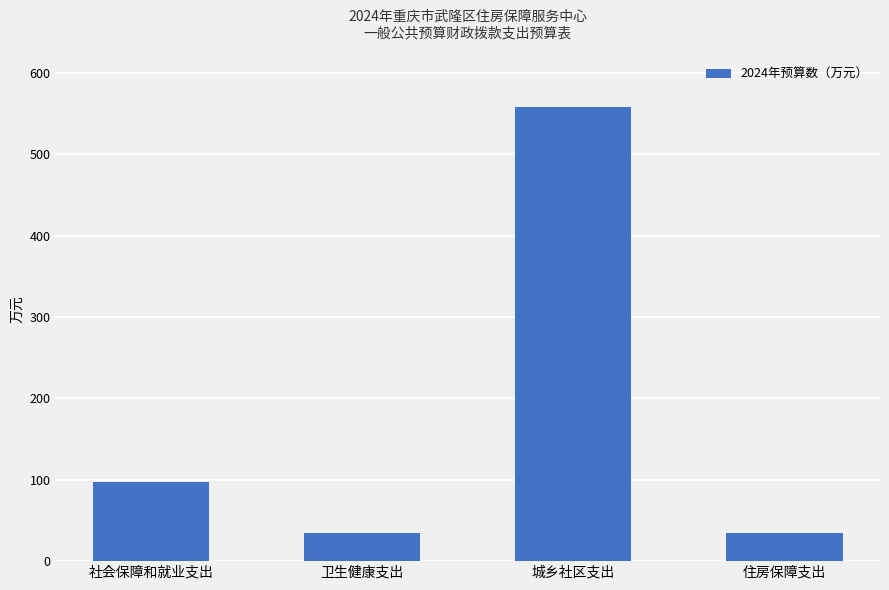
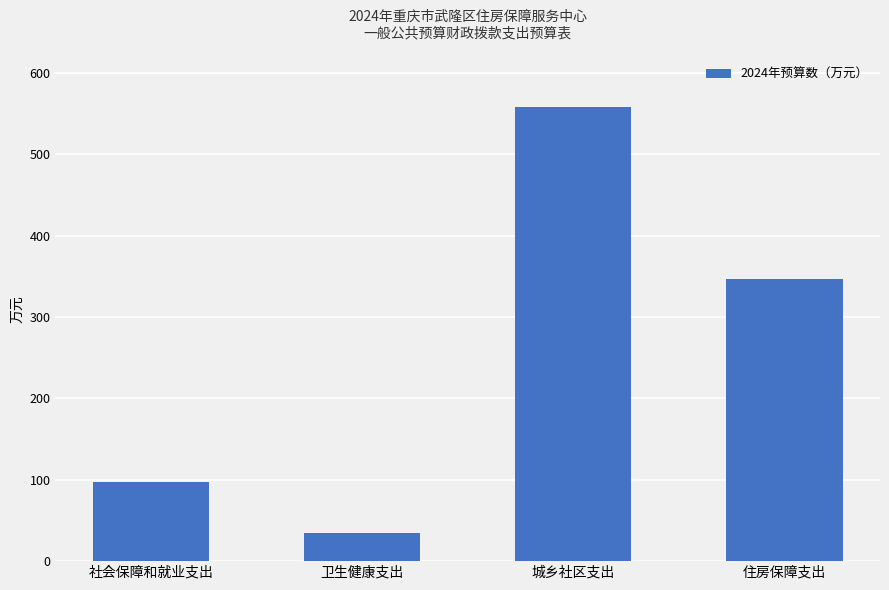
  {
    "社会保障和就业支出": 100,
    "卫生健康支出": 30,
    "城乡社区支出": 560,
-   "住房保障支出": 40
+   "住房保障支出": 350
  }
